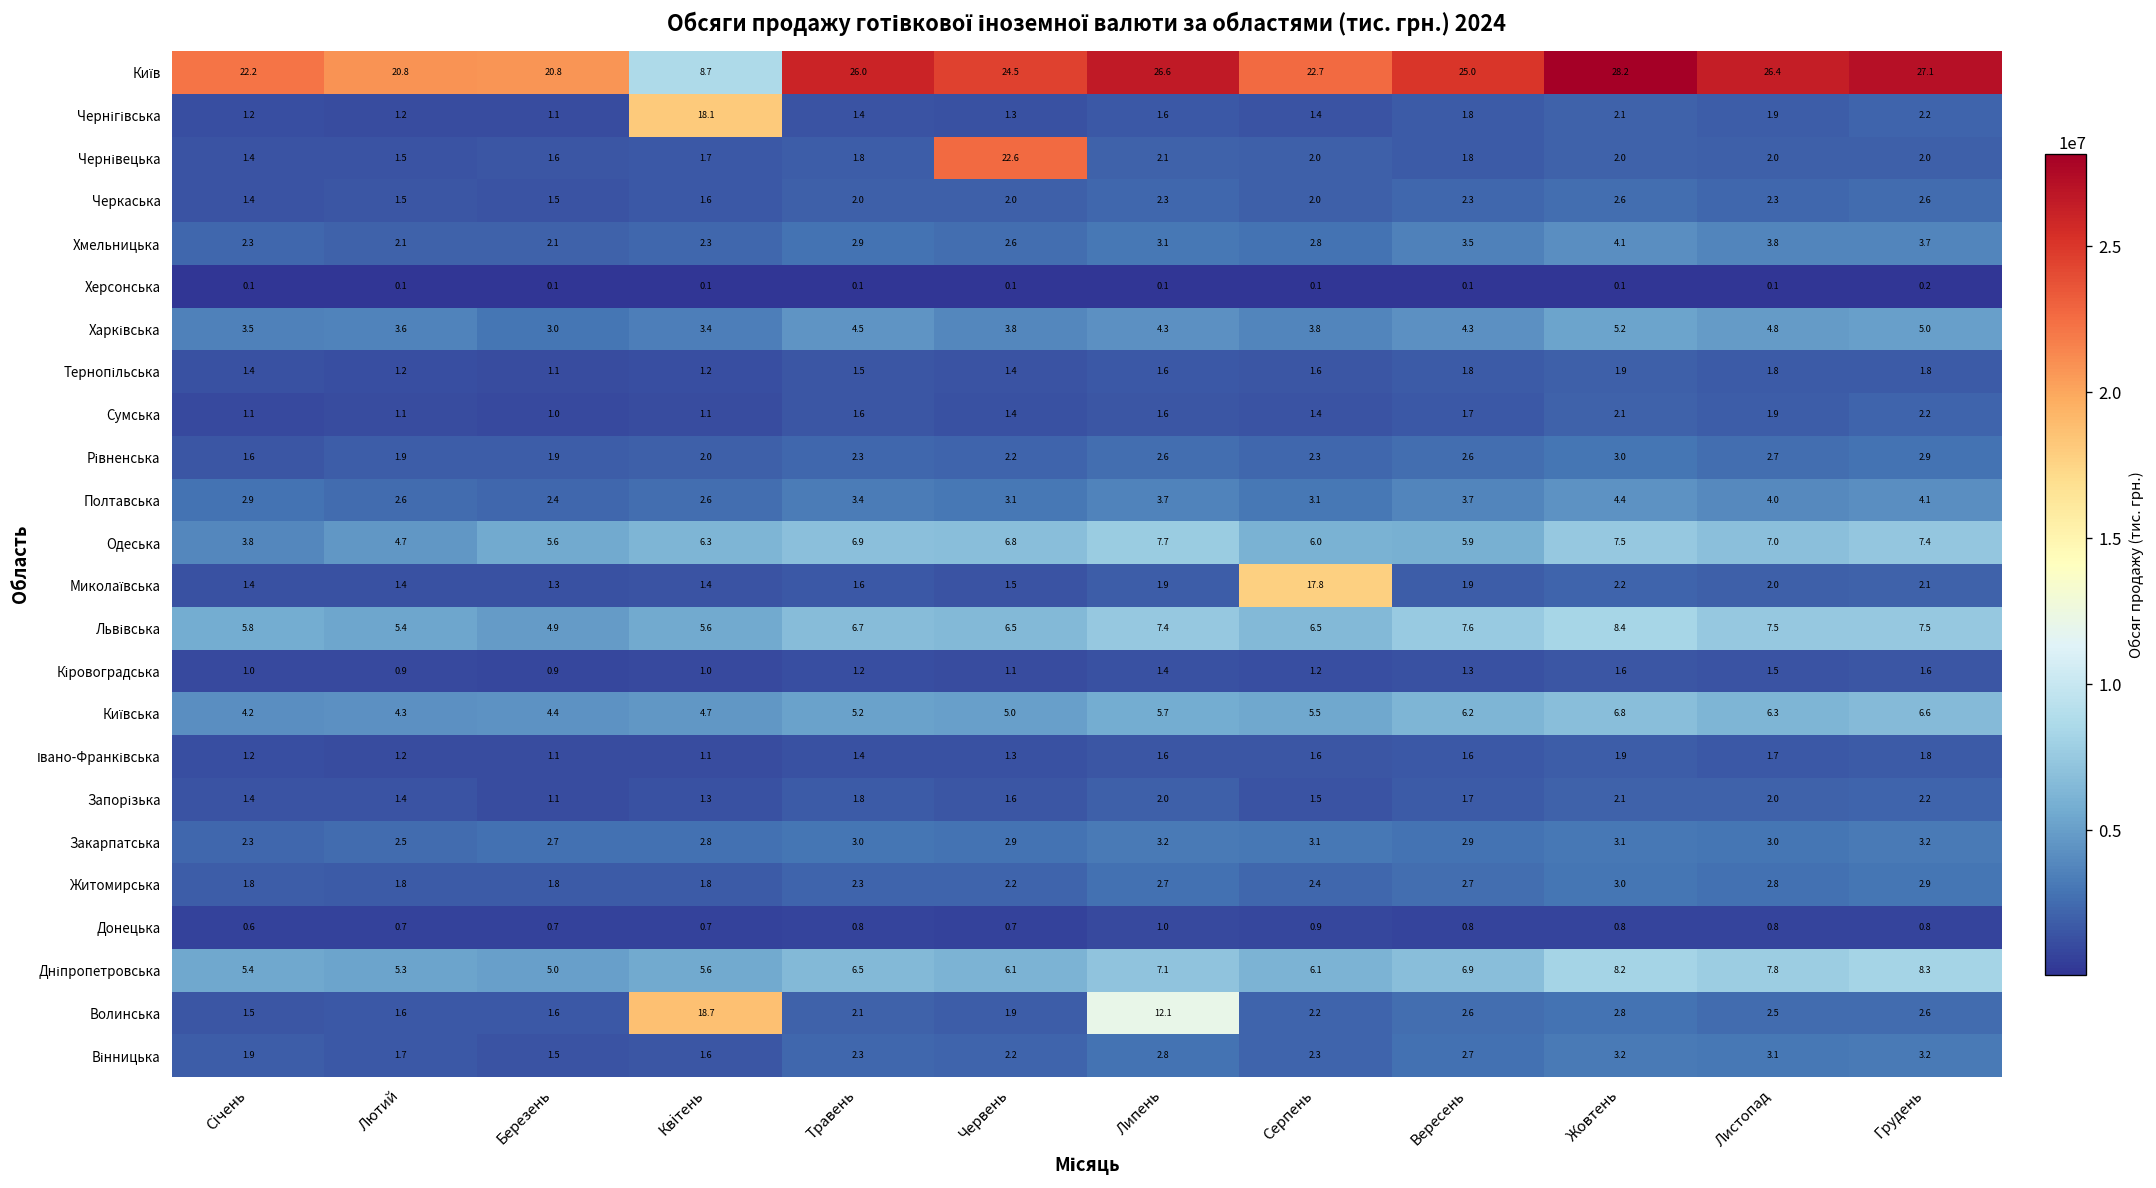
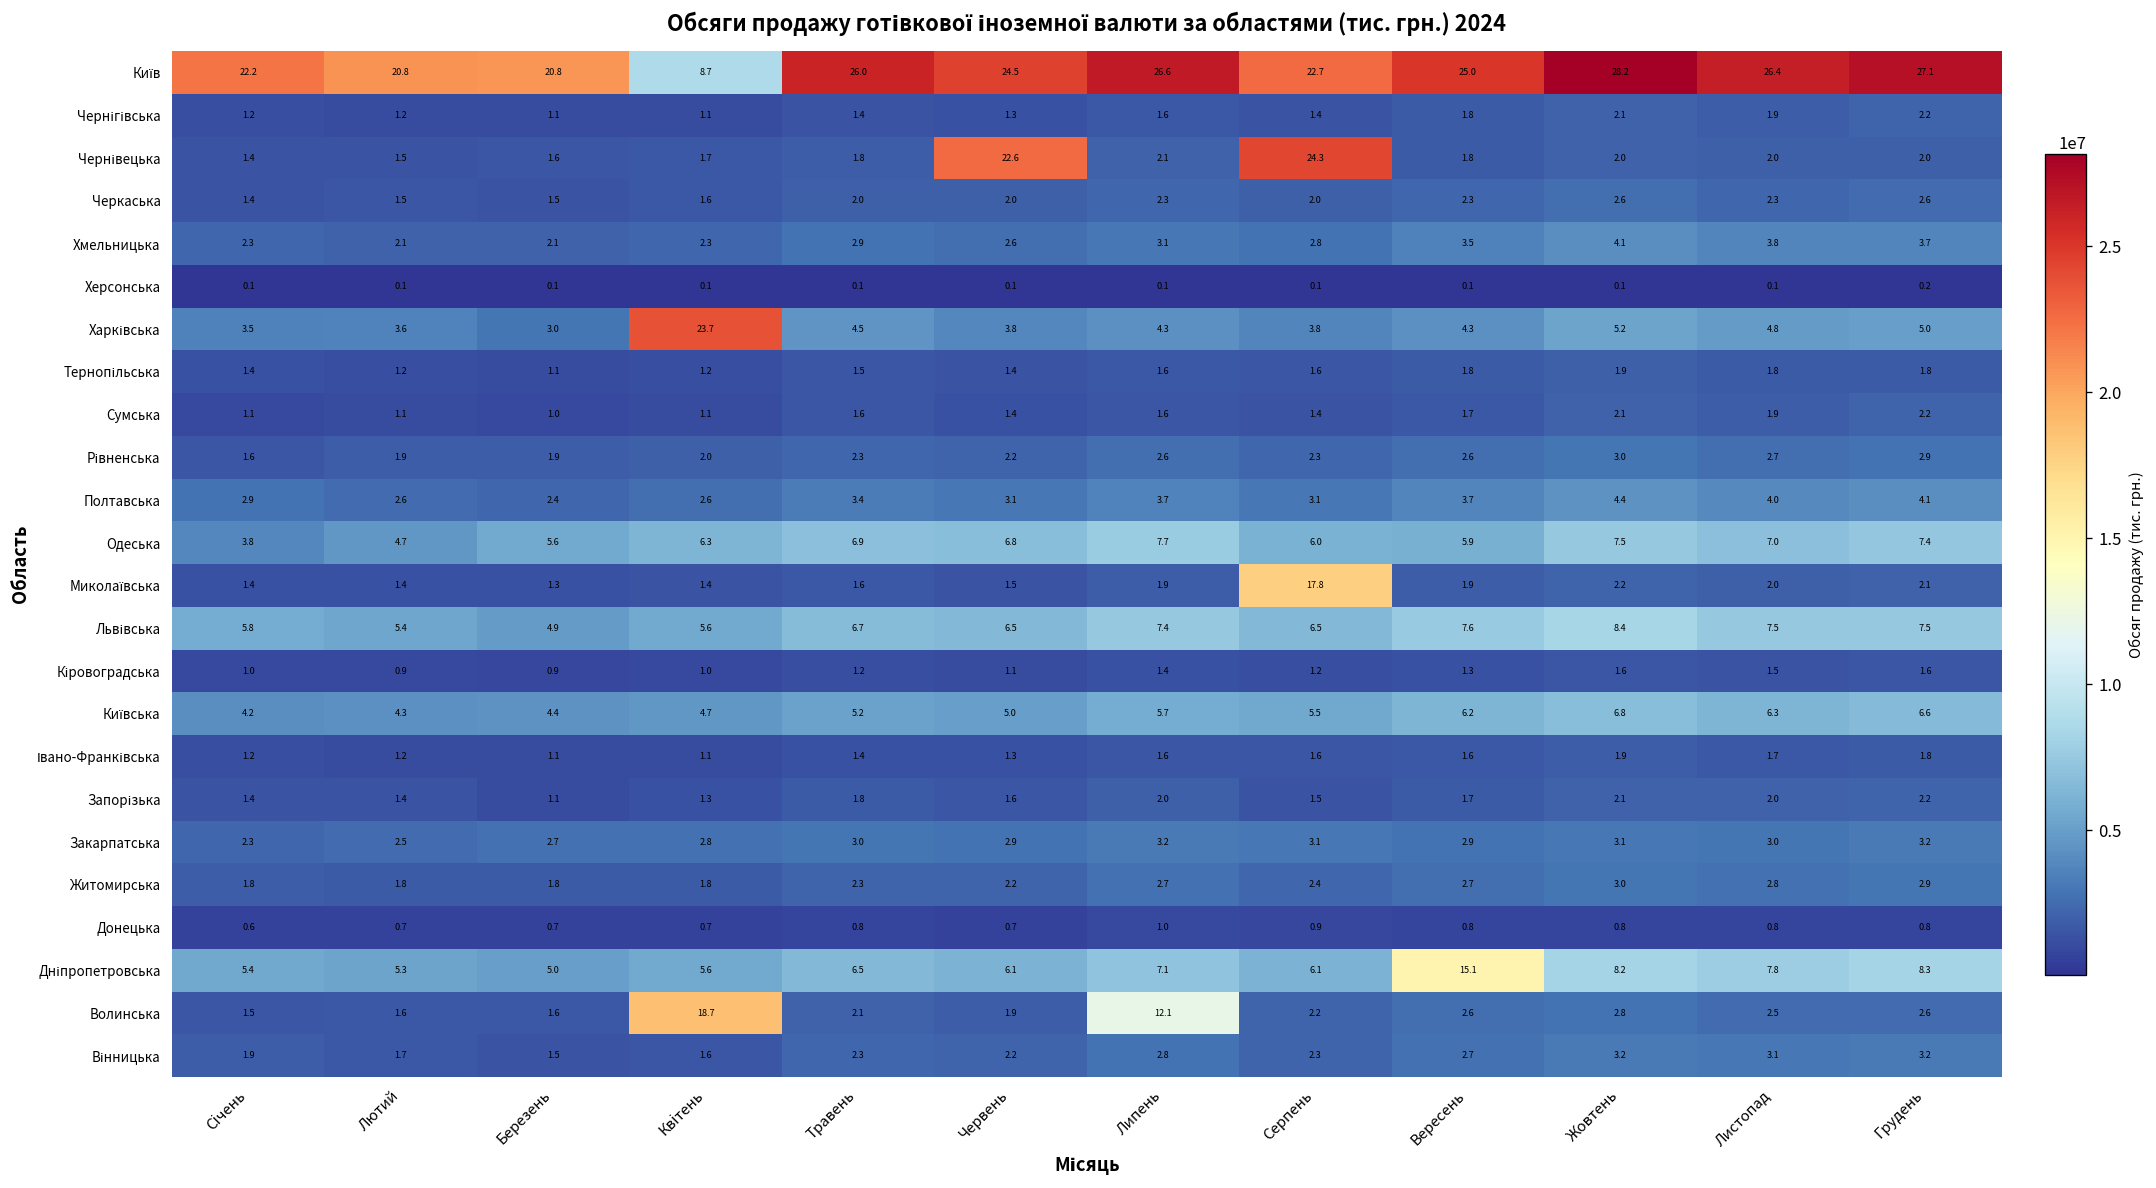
  {
    "Чернігівська": {
      "Січень": 1.2,
      "Лютий": 1.2,
      "Березень": 1.1,
-     "Квітень": 18.1,
+     "Квітень": 1.1,
      "Травень": 1.4,
      "Червень": 1.3,
      "Липень": 1.6,
      "Серпень": 1.4,
      "Вересень": 1.8,
      "Жовтень": 2.1,
      "Листопад": 1.9,
      "Грудень": 2.2
    },
    "Чернівецька": {
      "Січень": 1.4,
      "Лютий": 1.5,
      "Березень": 1.6,
      "Квітень": 1.7,
      "Травень": 1.8,
      "Червень": 22.6,
      "Липень": 2.1,
-     "Серпень": 2.0,
+     "Серпень": 24.3,
      "Вересень": 1.8,
      "Жовтень": 2.0,
      "Листопад": 2.0,
      "Грудень": 2.0
    },
    "Харківська": {
      "Січень": 3.5,
      "Лютий": 3.6,
      "Березень": 3.0,
-     "Квітень": 3.4,
+     "Квітень": 23.7,
      "Травень": 4.5,
      "Червень": 3.8,
      "Липень": 4.3,
      "Серпень": 3.8,
      "Вересень": 4.3,
      "Жовтень": 5.2,
      "Листопад": 4.8,
      "Грудень": 5.0
    },
    "Дніпропетровська": {
      "Січень": 5.4,
      "Лютий": 5.3,
      "Березень": 5.0,
      "Квітень": 5.6,
      "Травень": 6.5,
      "Червень": 6.1,
      "Липень": 7.1,
      "Серпень": 6.1,
-     "Вересень": 6.9,
+     "Вересень": 15.1,
      "Жовтень": 8.2,
      "Листопад": 7.8,
      "Грудень": 8.3
    }
  }
